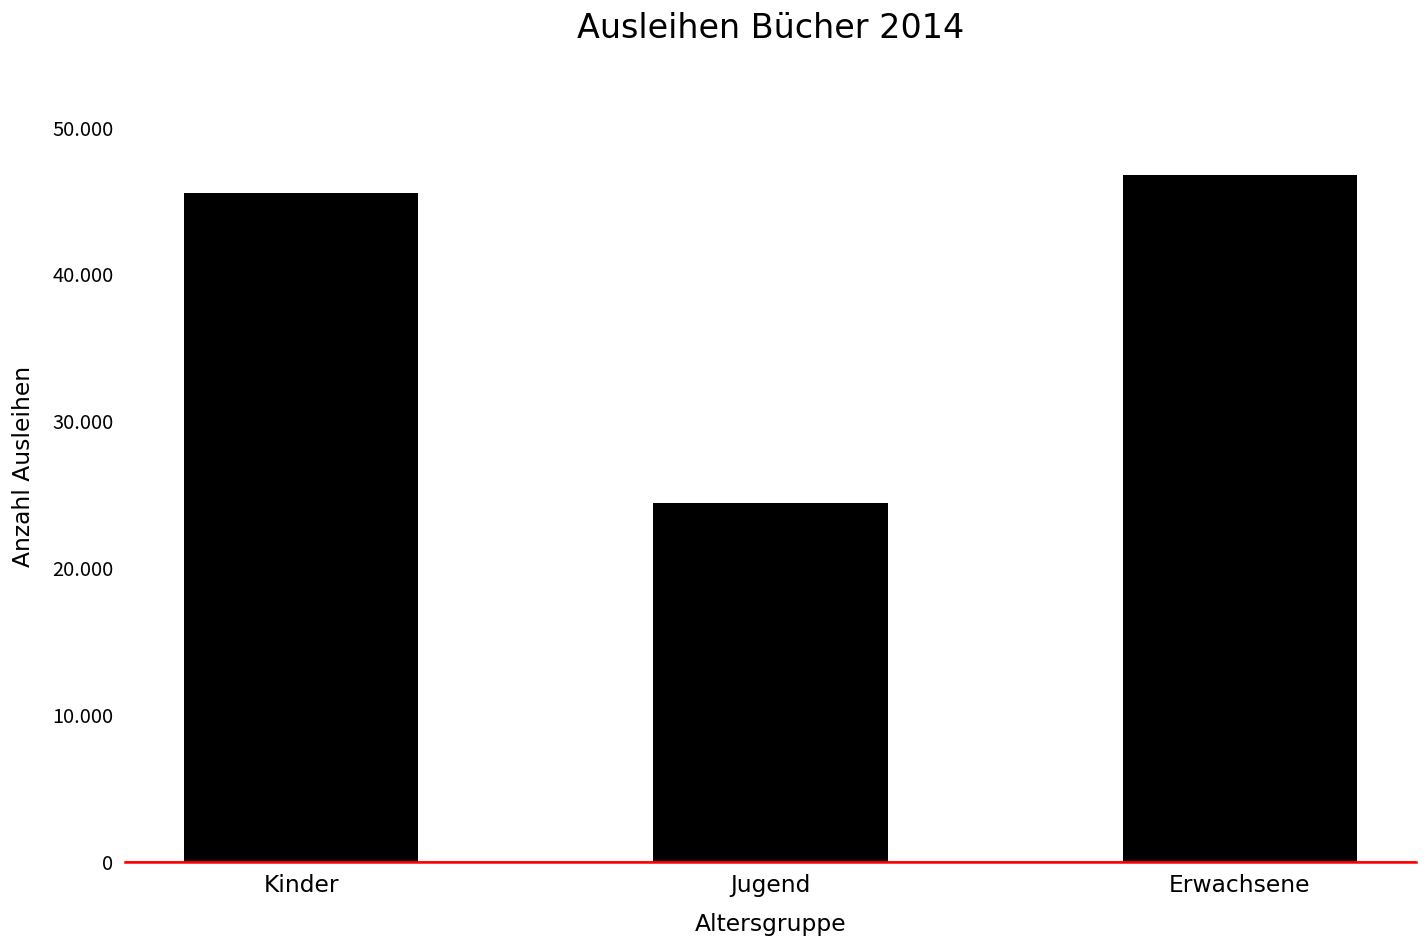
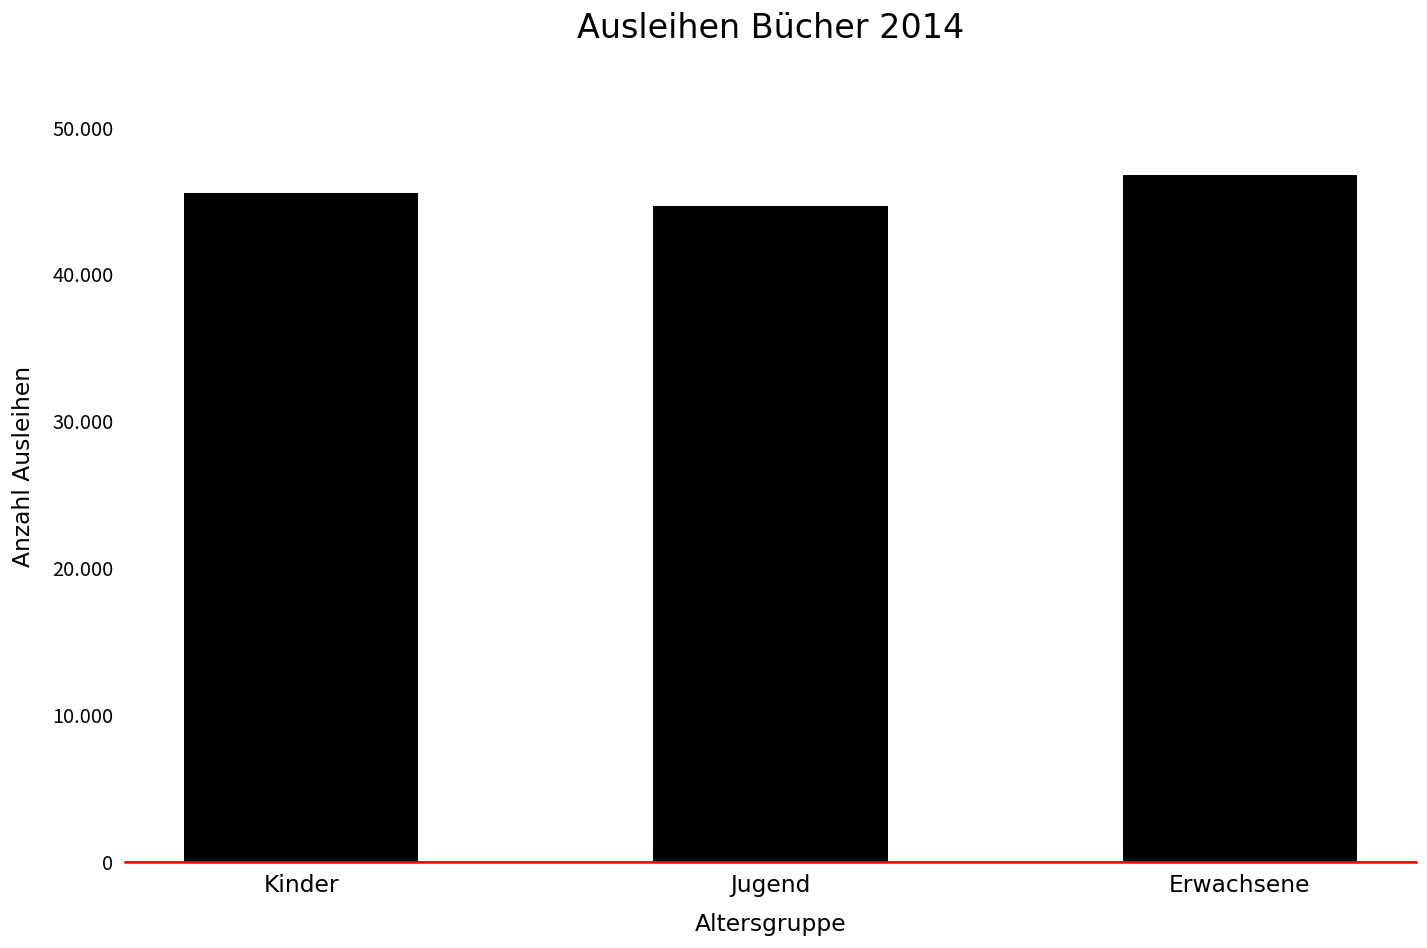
  {
    "Kinder": 45.6,
-   "Jugend": 24.5,
+   "Jugend": 44.7,
    "Erwachsene": 46.8
  }
